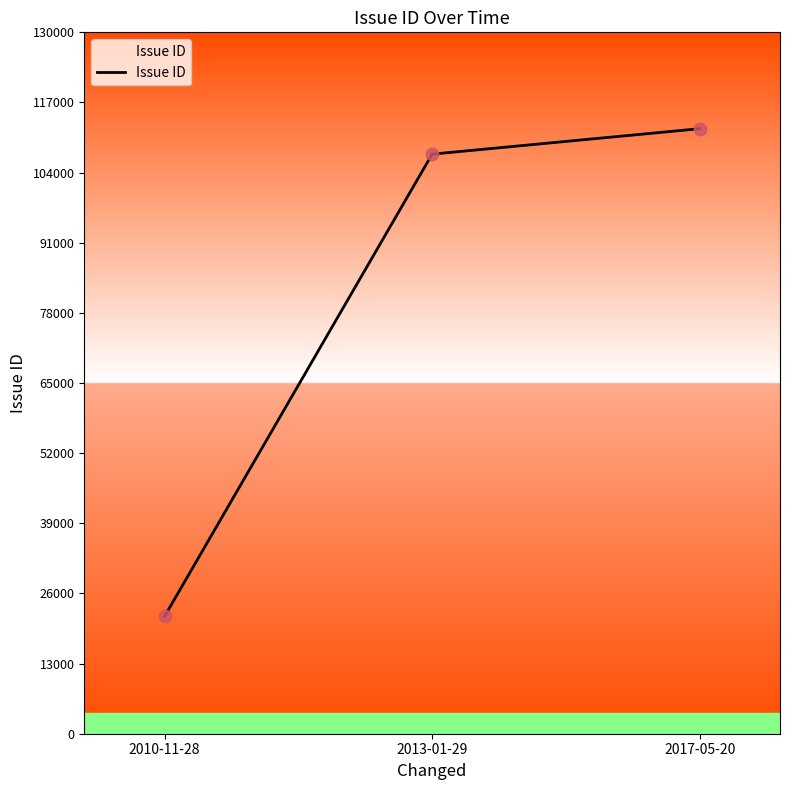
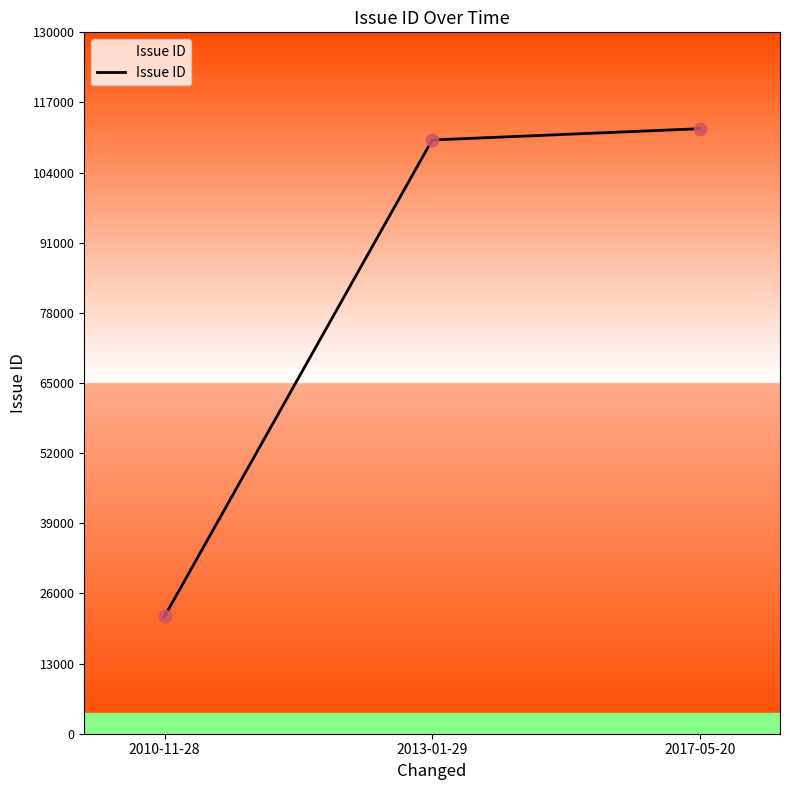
  {
    "2010-11-28": 22000,
-   "2013-01-29": 107000,
+   "2013-01-29": 110000,
    "2017-05-20": 112000
  }
